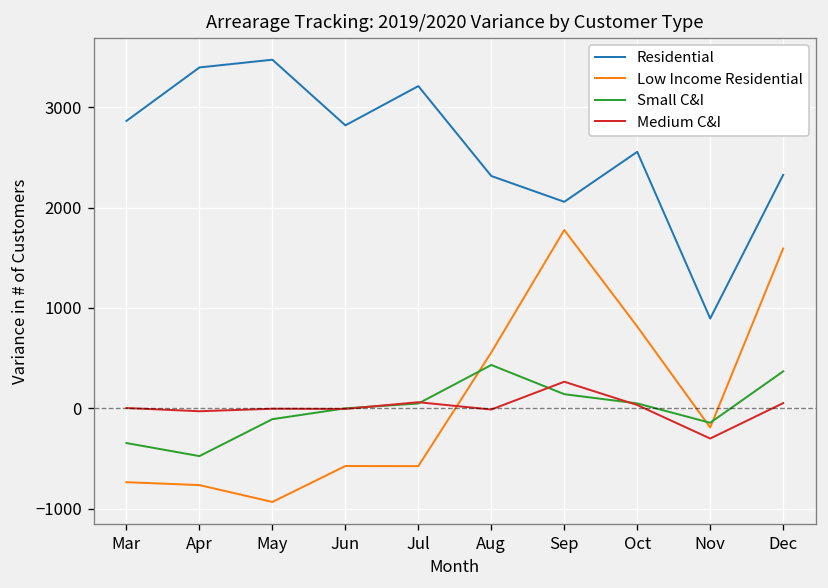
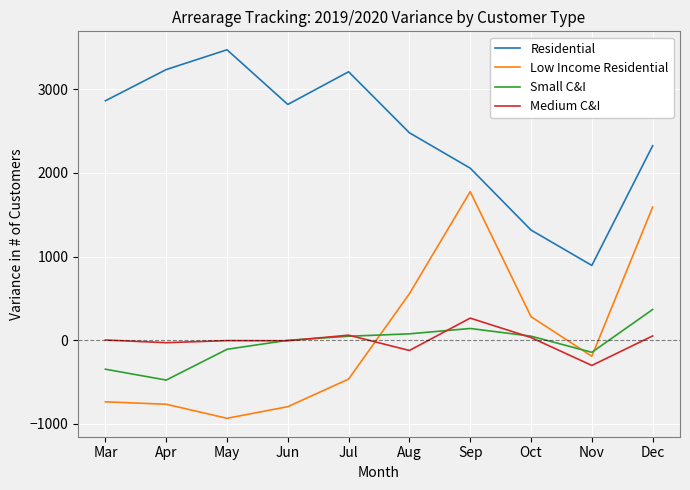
  {
    "Residential": {
      "Mar": 2900,
-     "Apr": 3400,
+     "Apr": 3200,
      "May": 3500,
      "Jun": 2800,
      "Jul": 3200,
-     "Aug": 2300,
+     "Aug": 2500,
      "Sep": 2100,
-     "Oct": 2600,
+     "Oct": 1300,
      "Nov": 900,
      "Dec": 2300
    },
    "Low Income Residential": {
      "Mar": -700,
      "Apr": -800,
      "May": -900,
-     "Jun": -600,
-     "Jul": -600,
+     "Jun": -800,
+     "Jul": -500,
      "Aug": 600,
      "Sep": 1800,
-     "Oct": 800,
+     "Oct": 300,
      "Nov": -200,
      "Dec": 1600
    },
    "Small C&I": {
      "Mar": -300,
      "Apr": -500,
      "May": -100,
-     "Aug": 400,
+     "Aug": 100,
      "Sep": 100,
      "Nov": -100,
      "Dec": 400
    },
    "Medium C&I": {
      "Mar": 0,
      "Apr": 0,
      "May": 0,
-     "Aug": 0,
+     "Aug": -100,
      "Sep": 300,
      "Nov": -300,
      "Dec": 100
    }
  }
